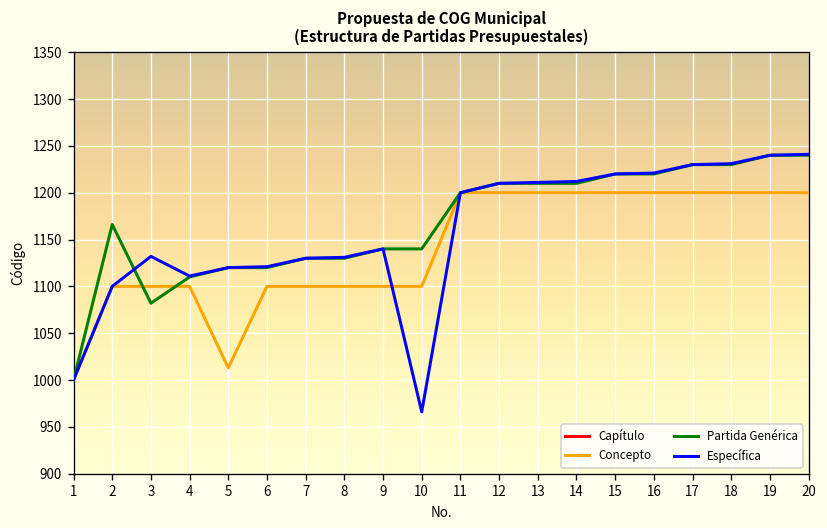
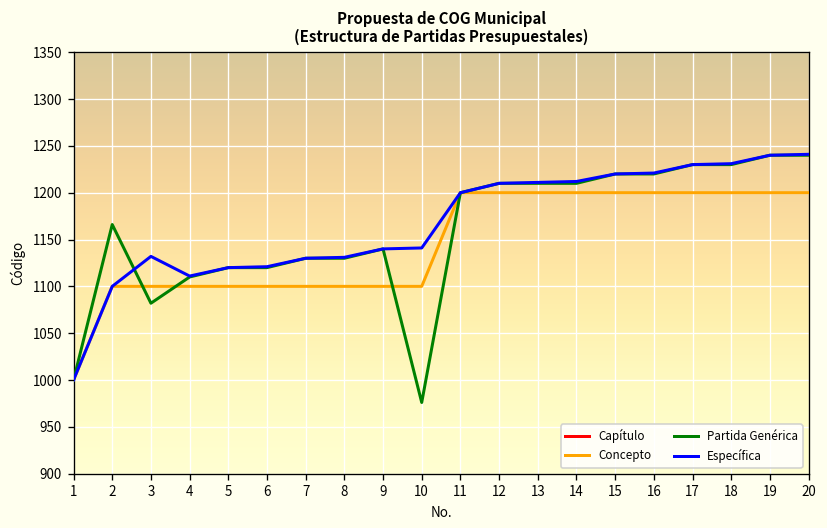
  {
    "Concepto": {
      "3": 1100,
      "4": 1100,
-     "5": 1010,
+     "5": 1100,
      "6": 1100,
      "7": 1100,
      "8": 1100,
      "9": 1100,
      "10": 1100,
      "12": 1200,
      "13": 1200,
      "14": 1200,
      "15": 1200,
      "16": 1200,
      "17": 1200,
      "18": 1200,
      "19": 1200,
      "20": 1200
    },
    "Partida Genérica": {
      "2": 1170,
      "3": 1080,
-     "10": 1140
+     "10": 980
    },
    "Específica": {
      "3": 1130,
-     "10": 970
+     "10": 1140
    }
  }
